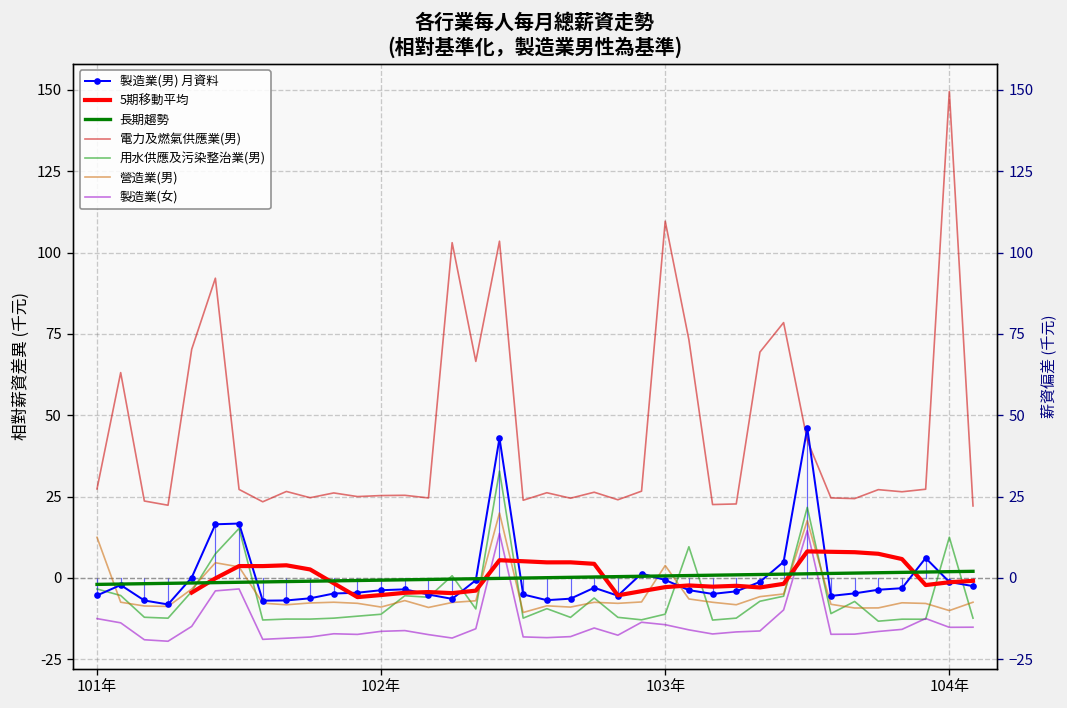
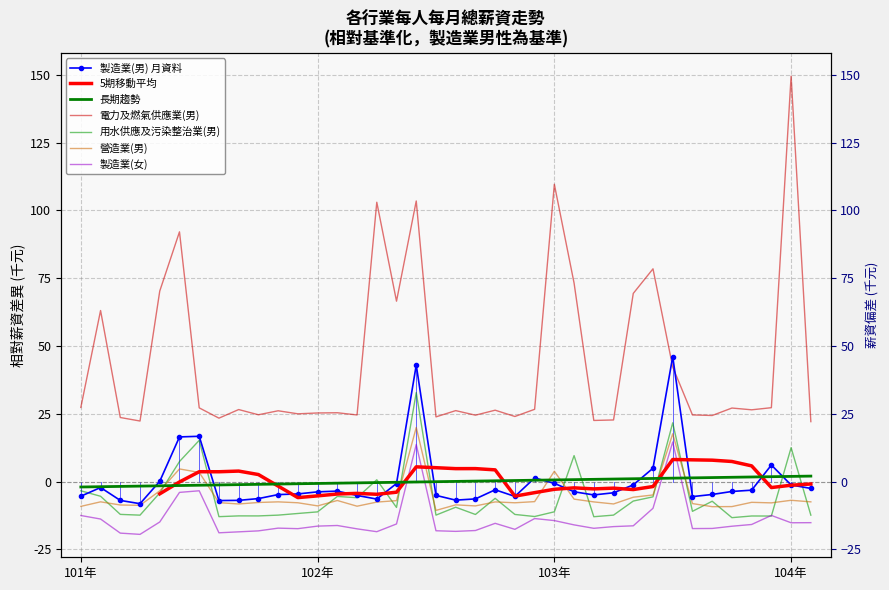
  {
    "營造業(男)": {
-     "101年": 12,
+     "101年": -9,
      "102年": -9,
      "103年": 4,
-     "104年": -10
+     "104年": -7
    },
    "製造業(女)": {
      "101年": -13,
      "102年": -16,
      "103年": -14,
      "104年": -15
    }
  }
